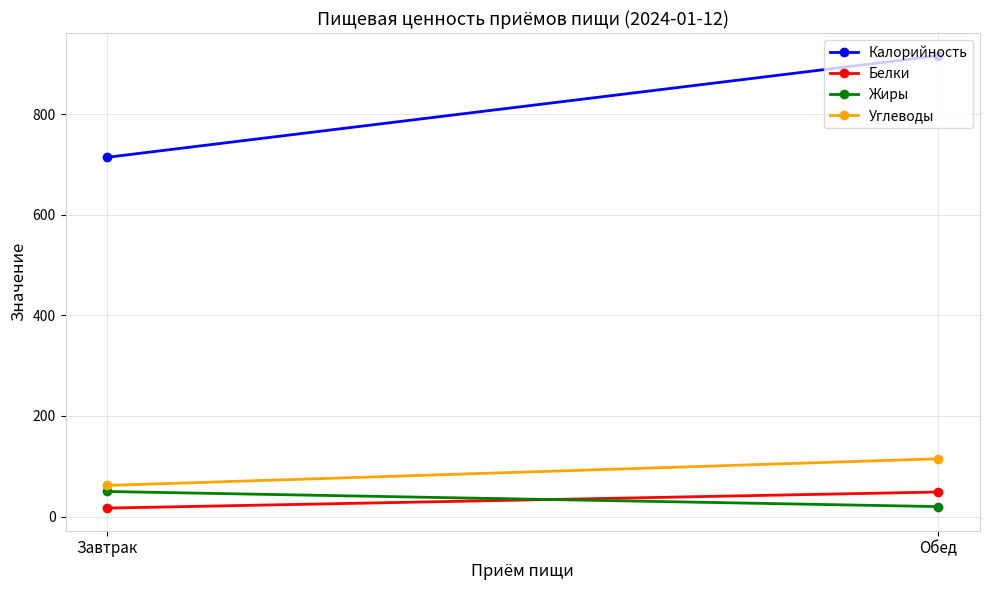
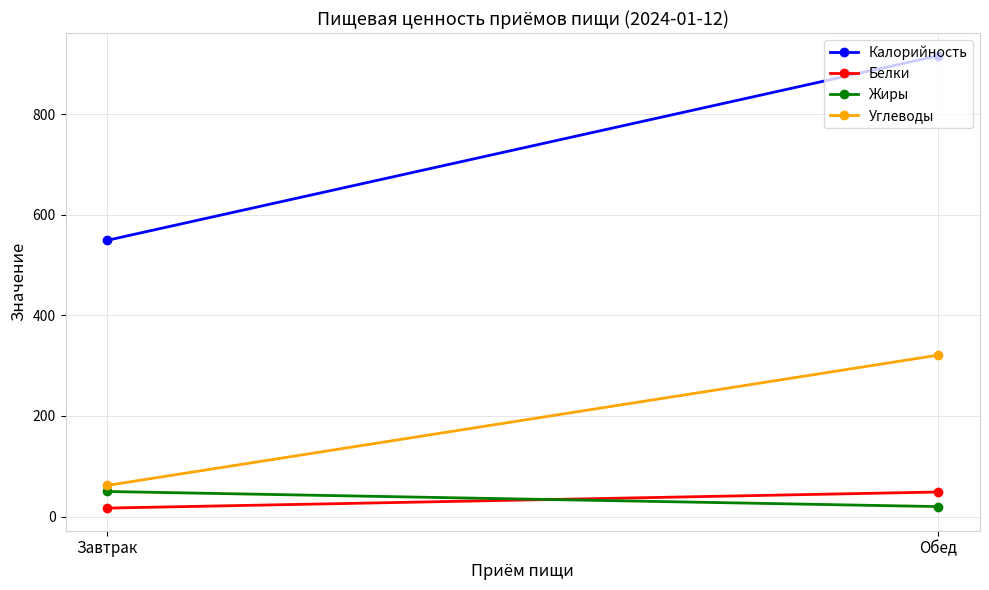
  {
    "Калорийность": {
-     "Завтрак": 710
+     "Завтрак": 550
    },
    "Белки": {
      "Завтрак": 20,
      "Обед": 50
    },
    "Жиры": {
      "Завтрак": 50,
      "Обед": 20
    },
    "Углеводы": {
      "Завтрак": 60,
-     "Обед": 120
+     "Обед": 320
    }
  }
